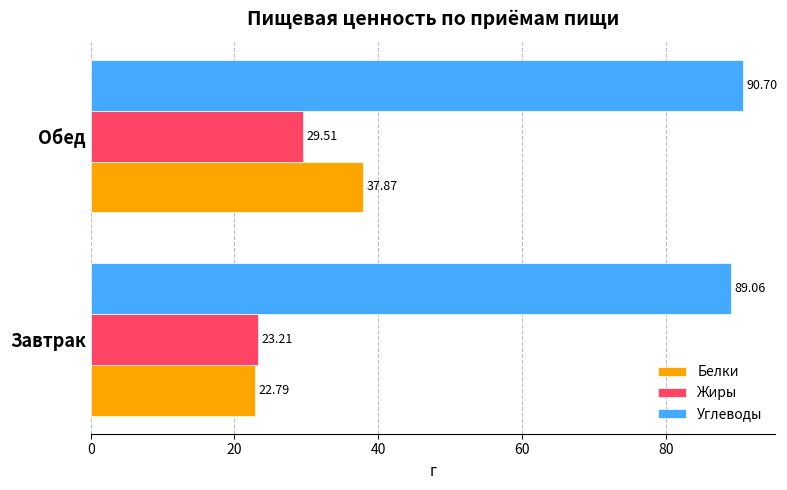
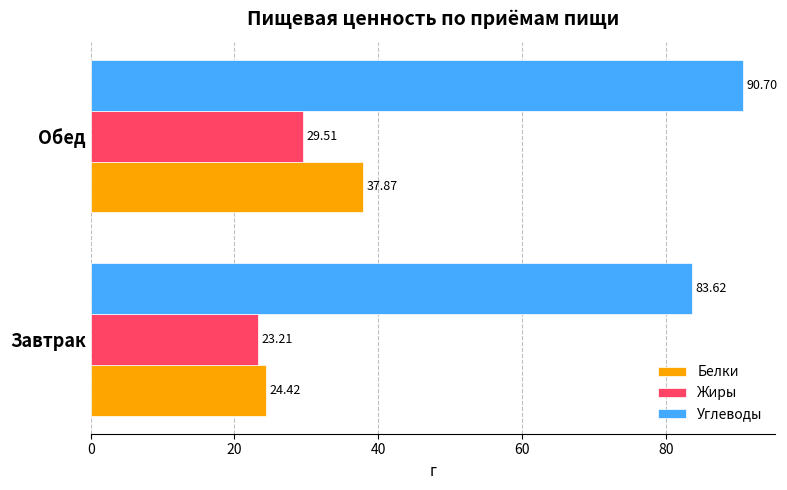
  {
    "Белки": {
      "Обед": 37.87,
-     "Завтрак": 22.79
+     "Завтрак": 24.42
    },
    "Жиры": {
      "Обед": 29.51,
      "Завтрак": 23.21
    },
    "Углеводы": {
      "Обед": 90.70,
-     "Завтрак": 89.06
+     "Завтрак": 83.62
    }
  }
